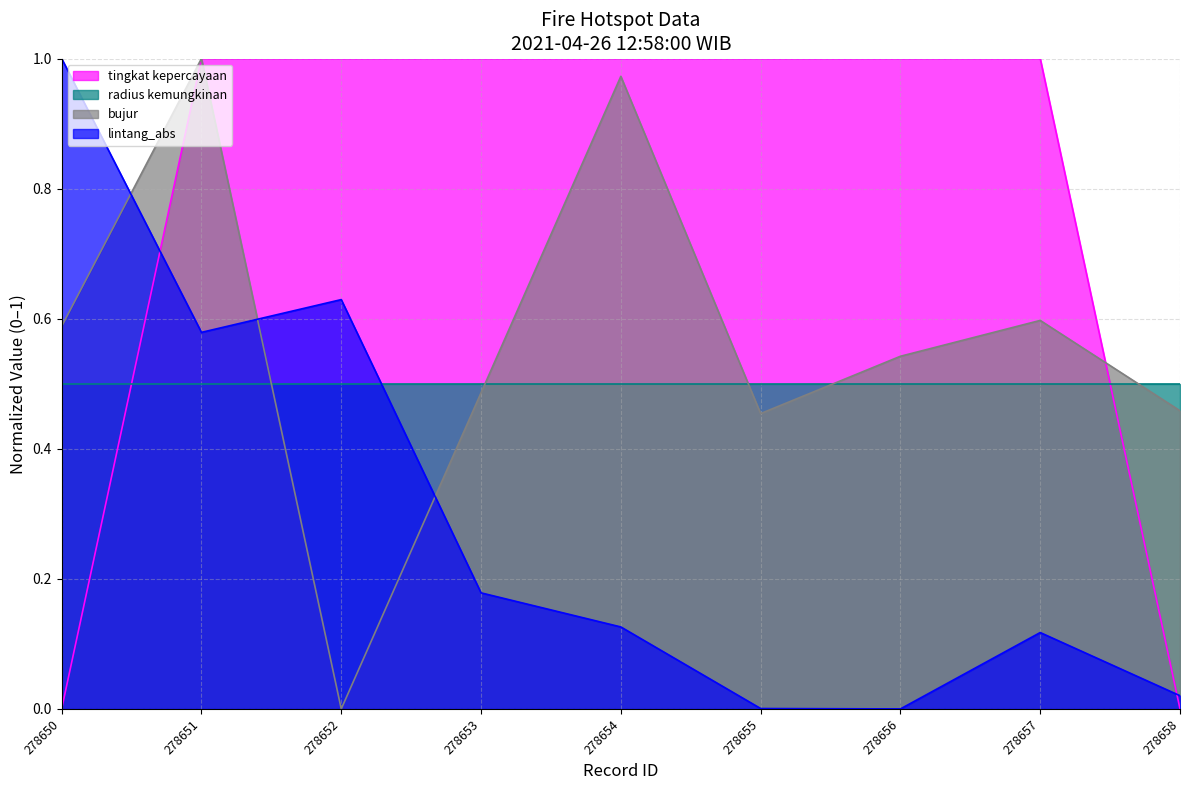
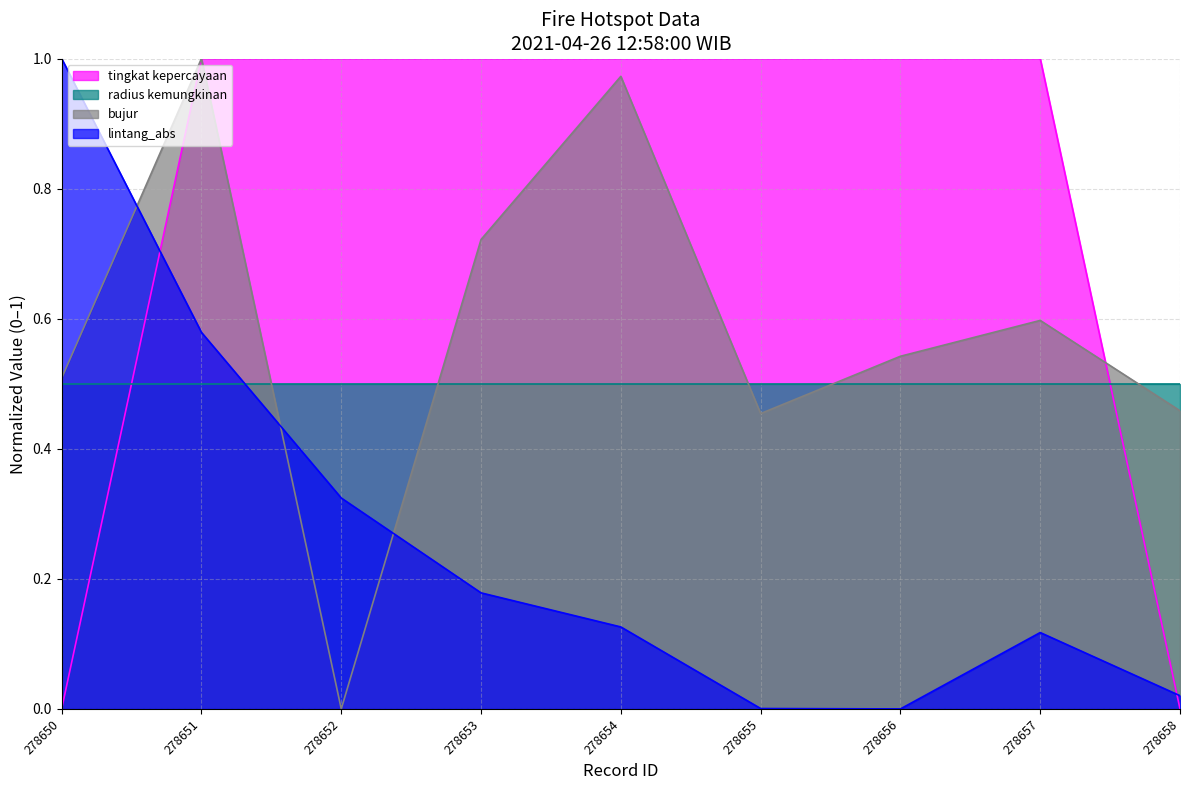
  {
    "tingkat kepercayaan": {
      "278650": 0.00,
      "278652": 1.00,
      "278653": 1.00,
      "278654": 1.00,
      "278655": 1.00,
      "278656": 1.00,
      "278657": 1.00,
      "278658": 0.00
    },
    "radius kemungkinan": {
      "278650": 0.50,
      "278651": 0.50,
      "278652": 0.50,
      "278653": 0.50,
      "278654": 0.50,
      "278655": 0.50,
      "278656": 0.50,
      "278657": 0.50,
      "278658": 0.50
    },
    "bujur": {
-     "278650": 0.59,
+     "278650": 0.51,
      "278652": 0.00,
-     "278653": 0.49,
+     "278653": 0.72,
      "278654": 0.97,
      "278655": 0.45,
      "278656": 0.54,
      "278657": 0.60,
      "278658": 0.46
    },
    "lintang_abs": {
      "278650": 1.00,
      "278651": 0.58,
-     "278652": 0.63,
+     "278652": 0.32,
      "278653": 0.18,
      "278654": 0.13,
      "278655": 0.00,
      "278656": 0.00,
      "278657": 0.12,
      "278658": 0.02
    }
  }
